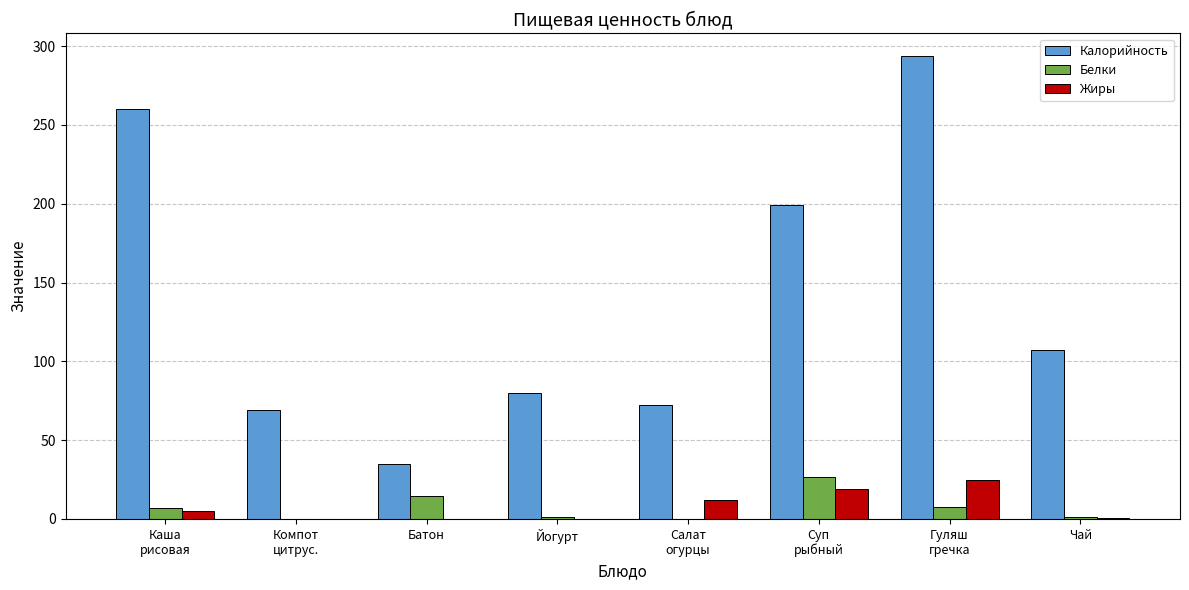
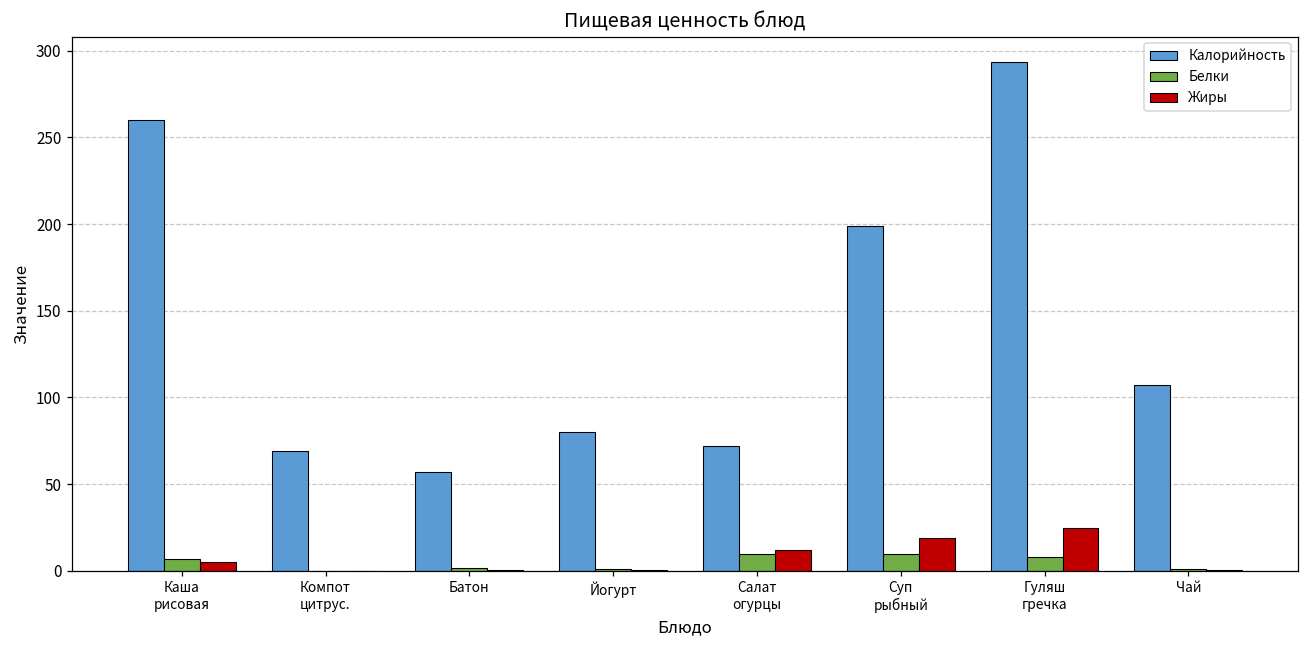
  {
    "Калорийность": {
      "Каша рисовая": 260,
      "Компот цитрус.": 69,
-     "Батон": 35,
+     "Батон": 57,
      "Йогурт": 80,
      "Салат огурцы": 72,
      "Суп рыбный": 199,
      "Гуляш гречка": 294,
      "Чай": 107
    },
    "Белки": {
      "Каша рисовая": 7,
      "Компот цитрус.": 0,
-     "Батон": 15,
-     "Салат огурцы": 0,
-     "Суп рыбный": 27,
+     "Батон": 2,
+     "Салат огурцы": 10,
+     "Суп рыбный": 10,
      "Гуляш гречка": 8
    },
    "Жиры": {
      "Каша рисовая": 5,
      "Компот цитрус.": 0,
      "Салат огурцы": 12,
      "Суп рыбный": 19,
      "Гуляш гречка": 24
    }
  }
